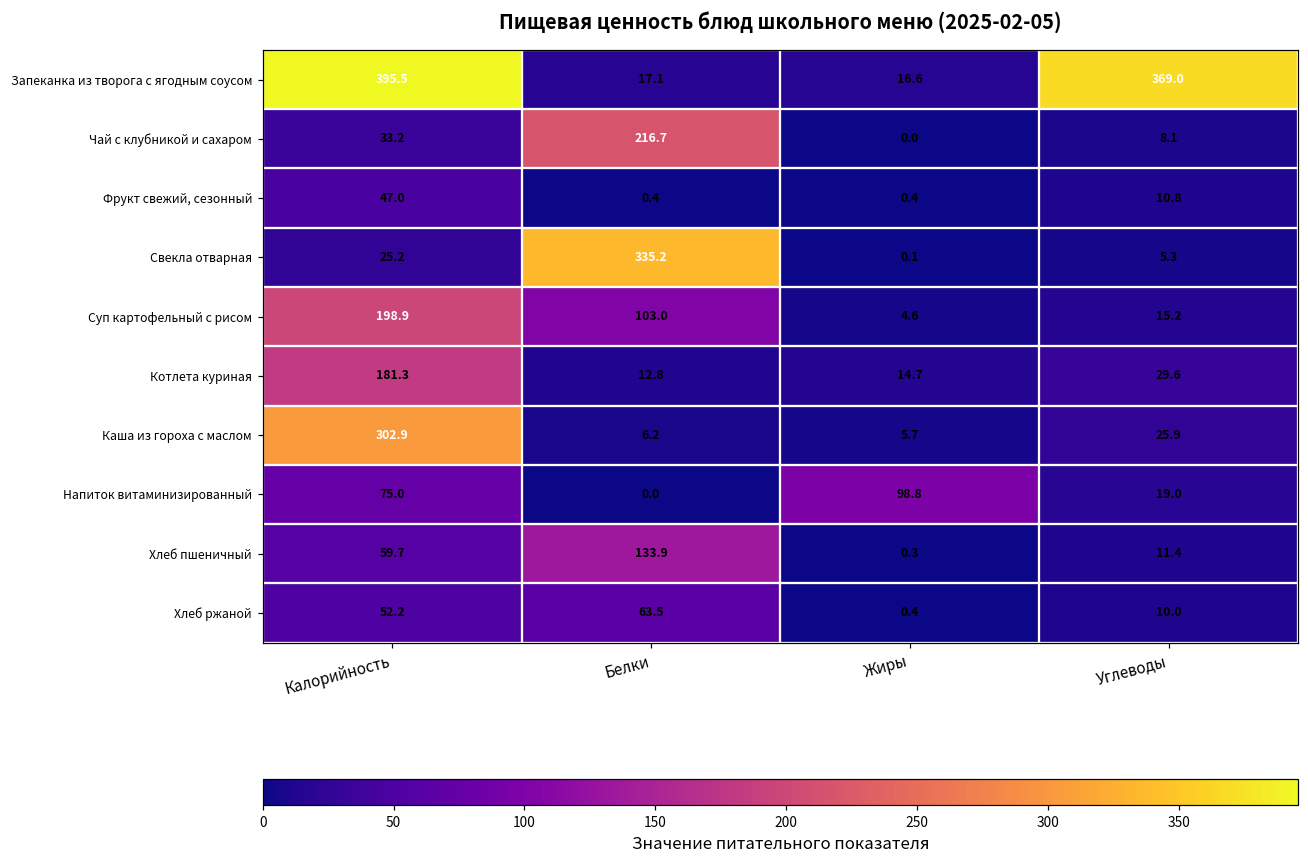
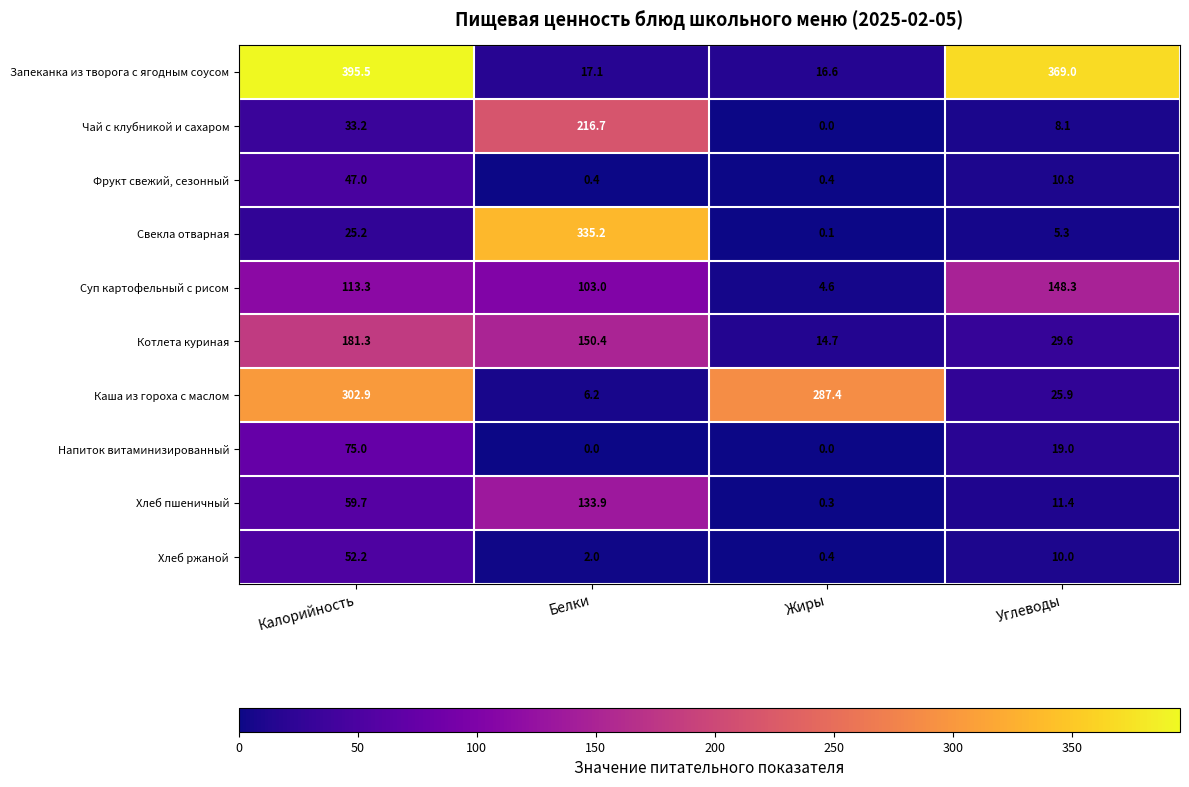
  {
    "Запеканка из творога с ягодным соусом": {
      "Калорийность": 395.5,
      "Белки": 17.1,
      "Жиры": 16.6,
      "Углеводы": 369.0
    },
    "Чай с клубникой и сахаром": {
      "Калорийность": 33.2,
      "Белки": 216.7,
      "Жиры": 0.0,
      "Углеводы": 8.1
    },
    "Фрукт свежий, сезонный": {
      "Калорийность": 47.0,
      "Белки": 0.4,
      "Жиры": 0.4,
      "Углеводы": 10.8
    },
    "Свекла отварная": {
      "Калорийность": 25.2,
      "Белки": 335.2,
      "Жиры": 0.1,
      "Углеводы": 5.3
    },
    "Суп картофельный с рисом": {
-     "Калорийность": 198.9,
+     "Калорийность": 113.3,
      "Белки": 103.0,
      "Жиры": 4.6,
-     "Углеводы": 15.2
+     "Углеводы": 148.3
    },
    "Котлета куриная": {
      "Калорийность": 181.3,
-     "Белки": 12.8,
+     "Белки": 150.4,
      "Жиры": 14.7,
      "Углеводы": 29.6
    },
    "Каша из гороха с маслом": {
      "Калорийность": 302.9,
      "Белки": 6.2,
-     "Жиры": 5.7,
+     "Жиры": 287.4,
      "Углеводы": 25.9
    },
    "Напиток витаминизированный": {
      "Калорийность": 75.0,
      "Белки": 0.0,
-     "Жиры": 98.8,
+     "Жиры": 0.0,
      "Углеводы": 19.0
    },
    "Хлеб пшеничный": {
      "Калорийность": 59.7,
      "Белки": 133.9,
      "Жиры": 0.3,
      "Углеводы": 11.4
    },
    "Хлеб ржаной": {
      "Калорийность": 52.2,
-     "Белки": 63.5,
+     "Белки": 2.0,
      "Жиры": 0.4,
      "Углеводы": 10.0
    }
  }
